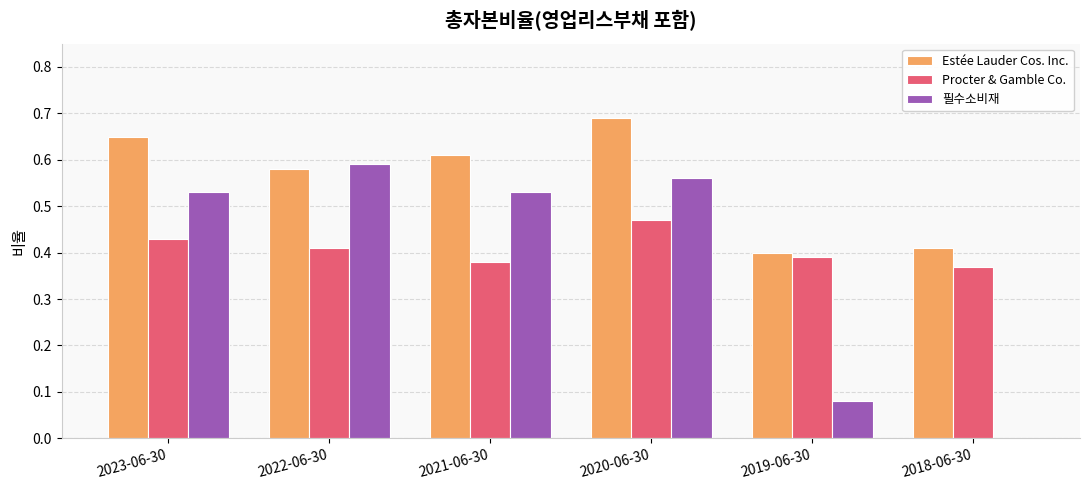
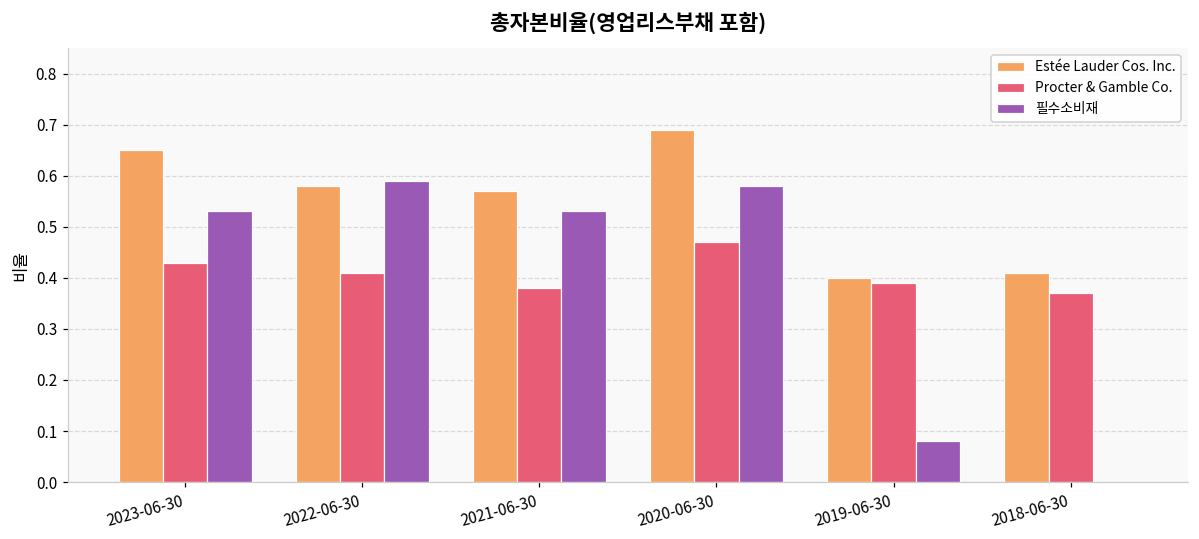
  {
    "Estée Lauder Cos. Inc.": {
      "2023-06-30": 0.65,
      "2022-06-30": 0.58,
-     "2021-06-30": 0.61,
+     "2021-06-30": 0.57,
      "2020-06-30": 0.69,
      "2019-06-30": 0.40,
      "2018-06-30": 0.41
    },
    "Procter & Gamble Co.": {
      "2023-06-30": 0.43,
      "2022-06-30": 0.41,
      "2021-06-30": 0.38,
      "2020-06-30": 0.47,
      "2019-06-30": 0.39,
      "2018-06-30": 0.37
    },
    "필수소비재": {
      "2023-06-30": 0.53,
      "2022-06-30": 0.59,
      "2021-06-30": 0.53,
-     "2020-06-30": 0.56,
+     "2020-06-30": 0.58,
      "2019-06-30": 0.08,
      "2018-06-30": 0.00
    }
  }
